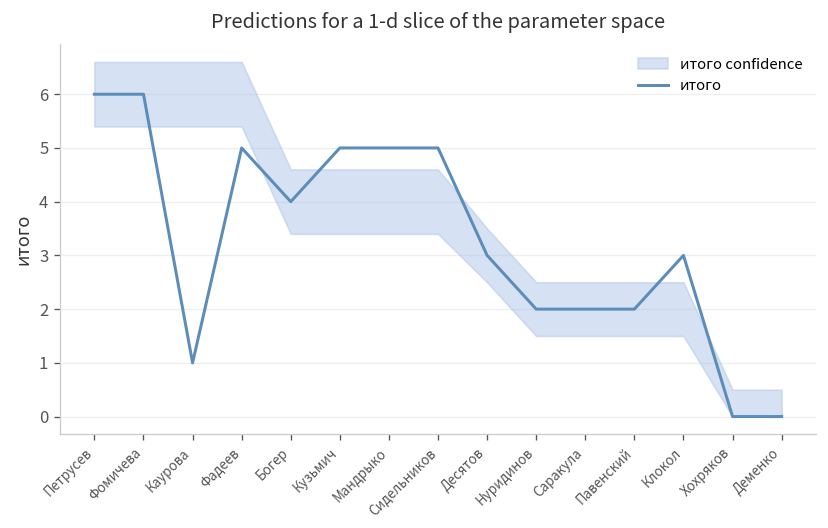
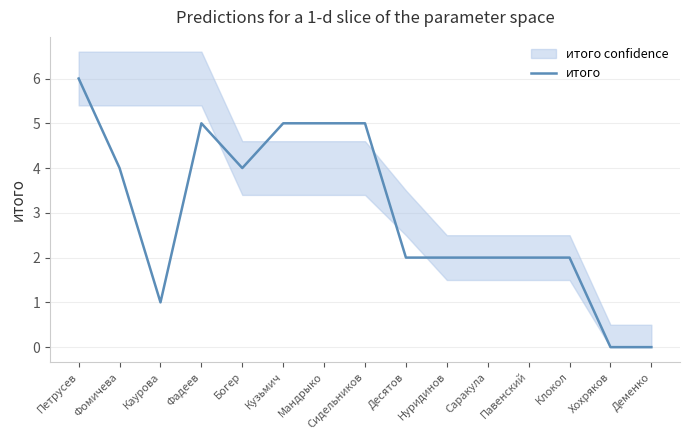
  {
    "итого": {
      "Петрусев": 6,
-     "Фомичева": 6,
+     "Фомичева": 4,
      "Каурова": 1,
      "Фадеев": 5,
      "Богер": 4,
      "Кузьмич": 5,
      "Мандрыко": 5,
      "Сидельников": 5,
-     "Десятов": 3,
+     "Десятов": 2,
      "Нуридинов": 2,
      "Саракула": 2,
      "Павенский": 2,
-     "Клокол": 3,
+     "Клокол": 2,
      "Хохряков": 0,
      "Деменко": 0
    }
  }
